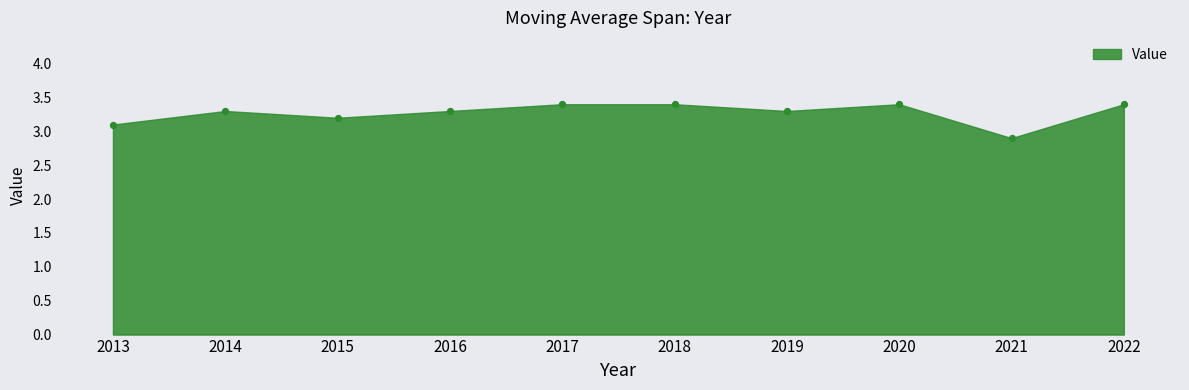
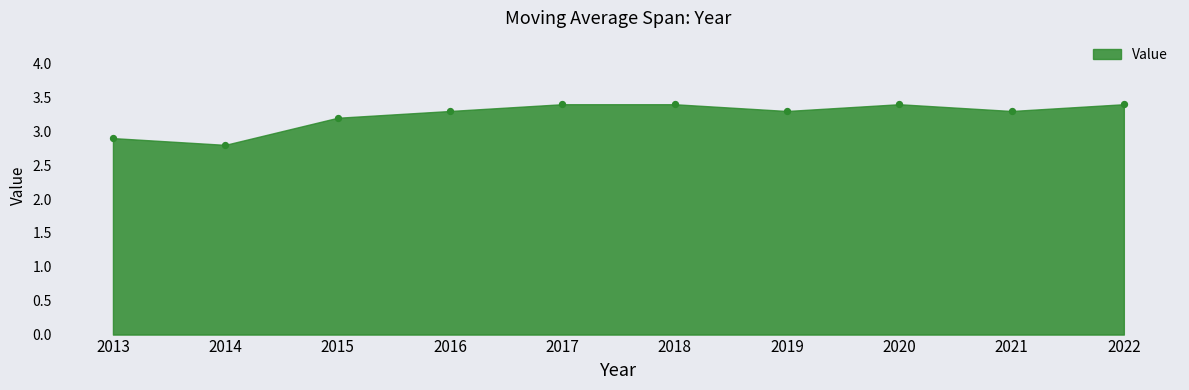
  {
-   "2013": 3.1,
-   "2014": 3.3,
+   "2013": 2.9,
+   "2014": 2.8,
    "2015": 3.2,
    "2016": 3.3,
    "2017": 3.4,
    "2018": 3.4,
    "2019": 3.3,
    "2020": 3.4,
-   "2021": 2.9,
+   "2021": 3.3,
    "2022": 3.4
  }
